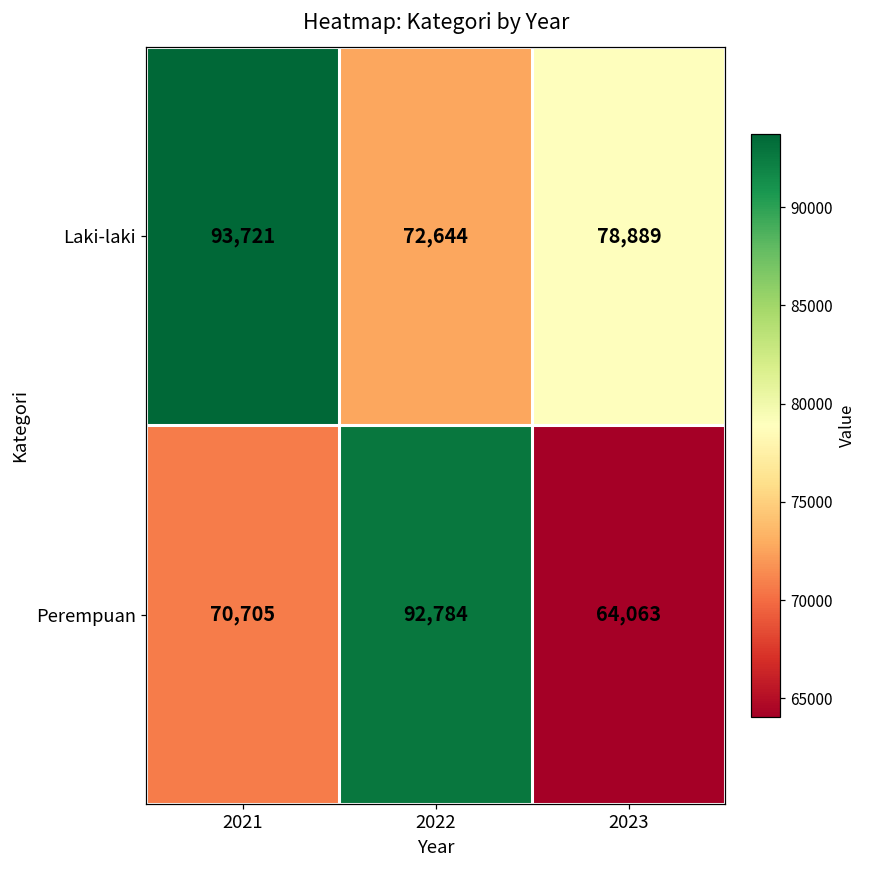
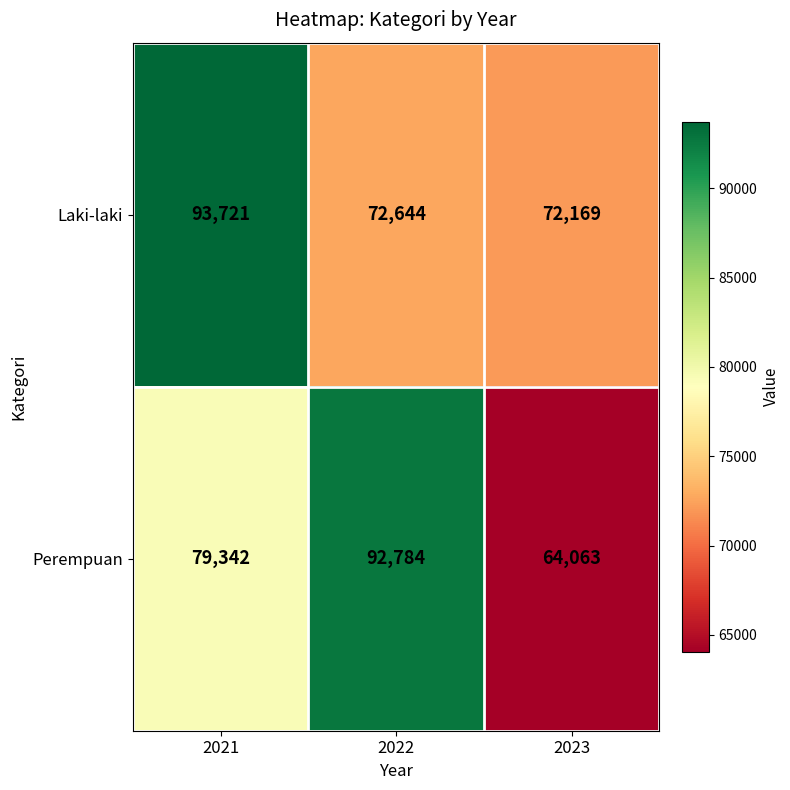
  {
    "Laki-laki": {
      "2021": "93,721",
      "2022": "72,644",
-     "2023": "78,889"
+     "2023": "72,169"
    },
    "Perempuan": {
-     "2021": "70,705",
+     "2021": "79,342",
      "2022": "92,784",
      "2023": "64,063"
    }
  }
